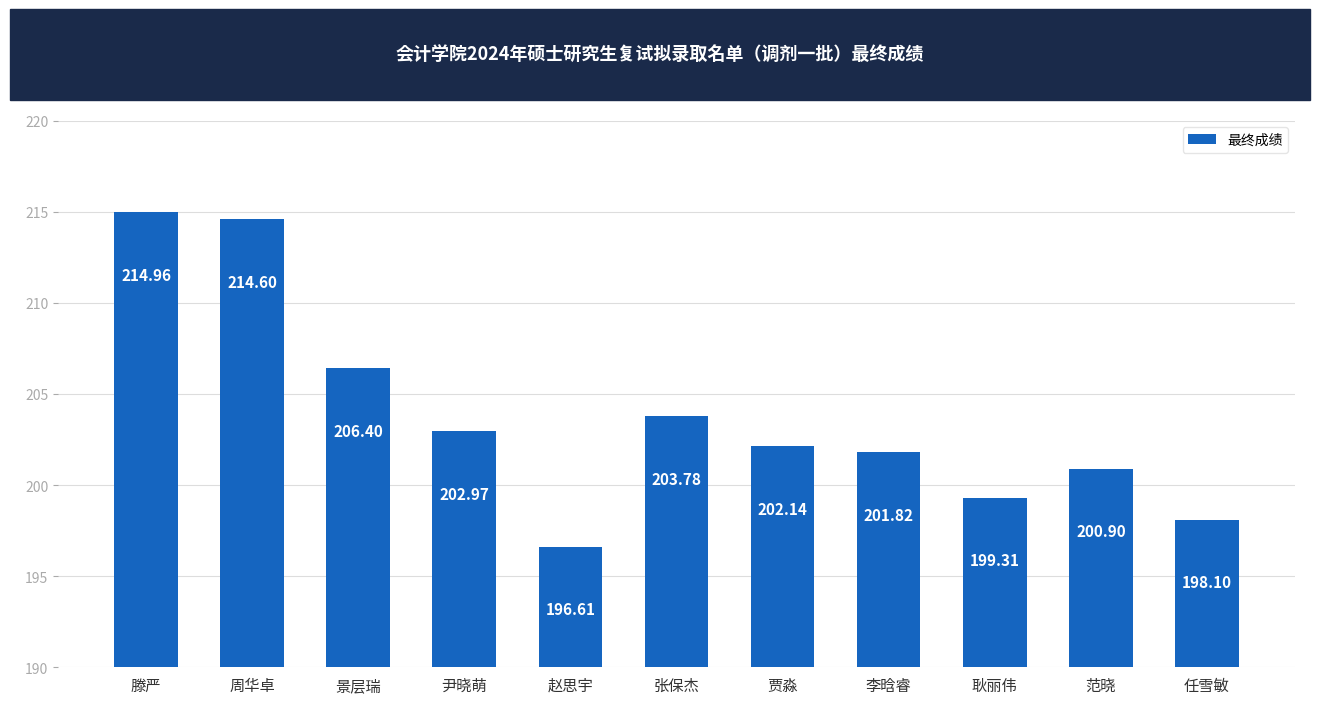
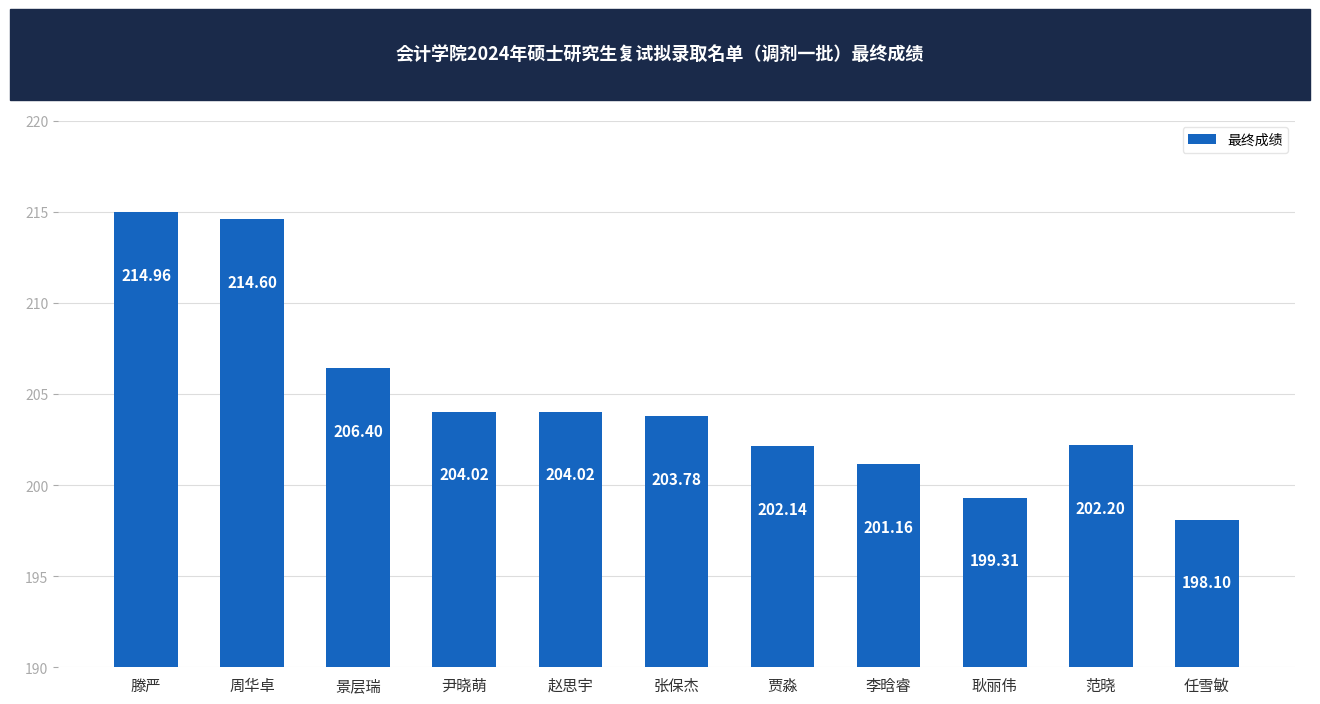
  {
    "滕严": 214.96,
    "周华卓": 214.60,
    "景层瑞": 206.40,
-   "尹晓萌": 202.97,
-   "赵思宇": 196.61,
+   "尹晓萌": 204.02,
+   "赵思宇": 204.02,
    "张保杰": 203.78,
    "贾淼": 202.14,
-   "李晗睿": 201.82,
+   "李晗睿": 201.16,
    "耿丽伟": 199.31,
-   "范晓": 200.90,
+   "范晓": 202.20,
    "任雪敏": 198.10
  }
